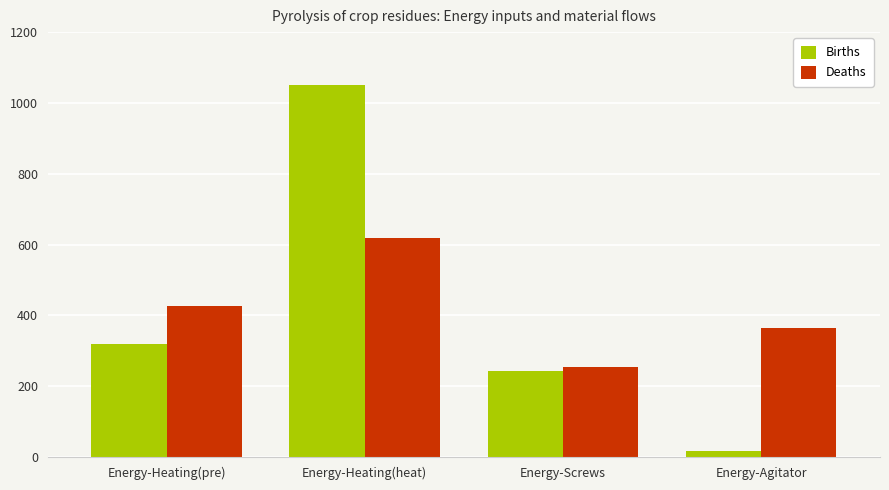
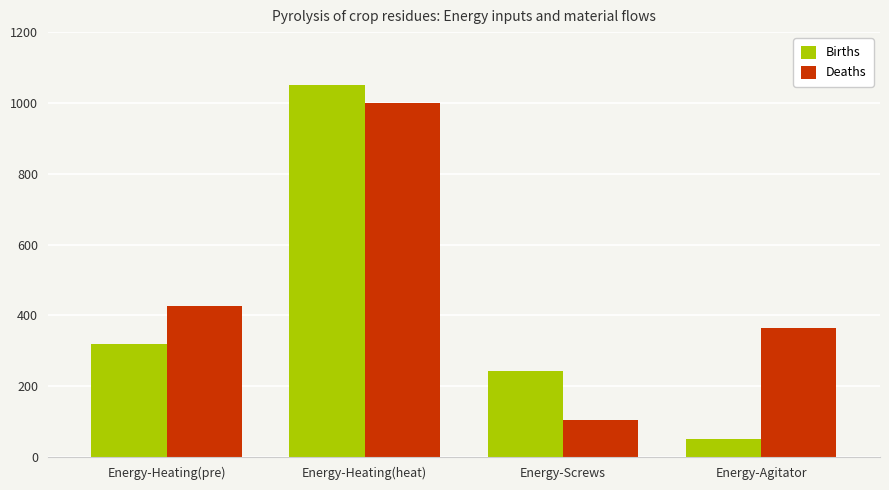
  {
    "Births": {
      "Energy-Heating(pre)": 320,
      "Energy-Heating(heat)": 1050,
      "Energy-Screws": 240,
-     "Energy-Agitator": 20
+     "Energy-Agitator": 50
    },
    "Deaths": {
      "Energy-Heating(pre)": 430,
-     "Energy-Heating(heat)": 620,
-     "Energy-Screws": 250,
+     "Energy-Heating(heat)": 1000,
+     "Energy-Screws": 100,
      "Energy-Agitator": 360
    }
  }
